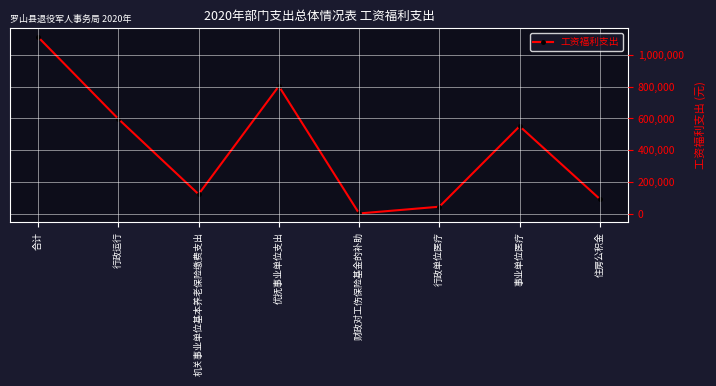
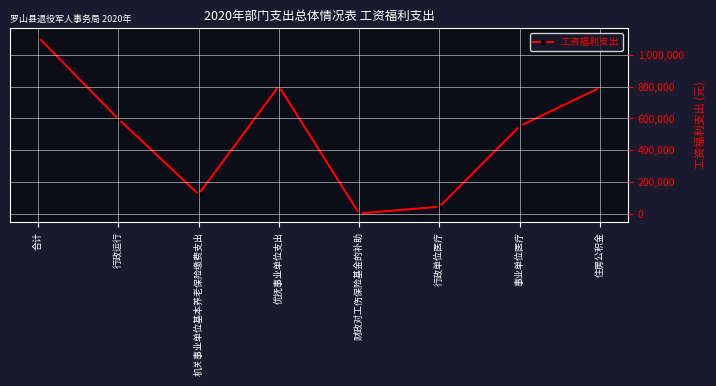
  {
    "合计": "1,110,000",
    "行政运行": "600,000",
    "机关事业单位基本养老保险缴费支出": "120,000",
    "优抚事业单位支出": "800,000",
    "财政对工伤保险基金的补助": "0",
    "行政单位医疗": "40,000",
    "事业单位医疗": "550,000",
-   "住房公积金": "90,000"
+   "住房公积金": "790,000"
  }
